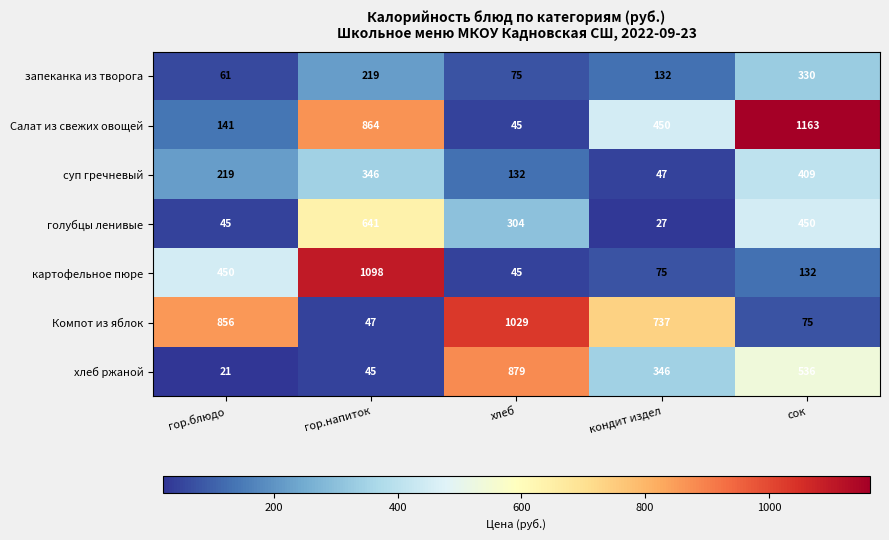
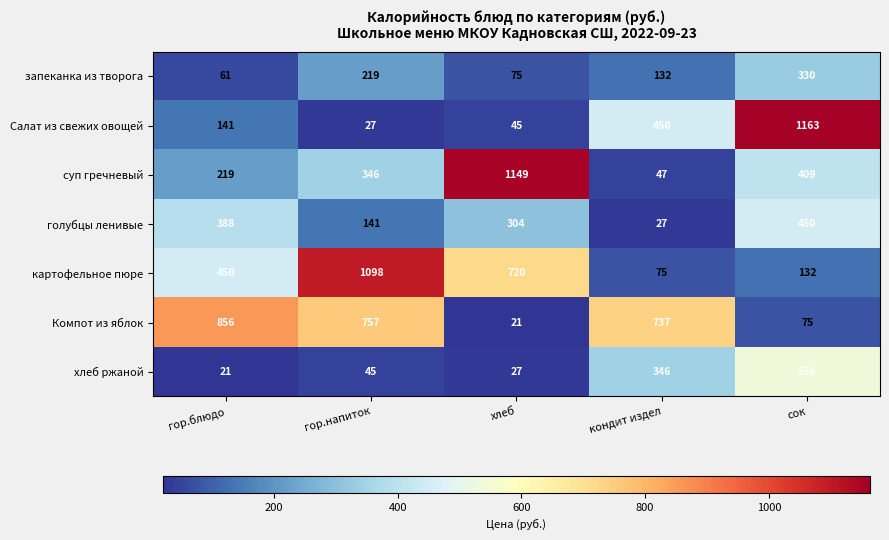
  {
    "запеканка из творога": {
      "гор.блюдо": 61,
      "гор.напиток": 219,
      "хлеб": 75,
      "кондит издел": 132,
      "сок": 330
    },
    "Салат из свежих овощей": {
      "гор.блюдо": 141,
-     "гор.напиток": 864,
+     "гор.напиток": 27,
      "хлеб": 45,
      "сок": 1163
    },
    "суп гречневый": {
      "гор.блюдо": 219,
      "гор.напиток": 346,
-     "хлеб": 132,
+     "хлеб": 1149,
      "кондит издел": 47,
      "сок": 409
    },
    "голубцы ленивые": {
-     "гор.блюдо": 45,
-     "гор.напиток": 641,
+     "гор.блюдо": 388,
+     "гор.напиток": 141,
      "хлеб": 304,
      "кондит издел": 27
    },
    "картофельное пюре": {
      "гор.напиток": 1098,
-     "хлеб": 45,
+     "хлеб": 720,
      "кондит издел": 75,
      "сок": 132
    },
    "Компот из яблок": {
      "гор.блюдо": 856,
-     "гор.напиток": 47,
-     "хлеб": 1029,
+     "гор.напиток": 757,
+     "хлеб": 21,
      "кондит издел": 737,
      "сок": 75
    },
    "хлеб ржаной": {
      "гор.блюдо": 21,
      "гор.напиток": 45,
-     "хлеб": 879,
+     "хлеб": 27,
      "кондит издел": 346
    }
  }
